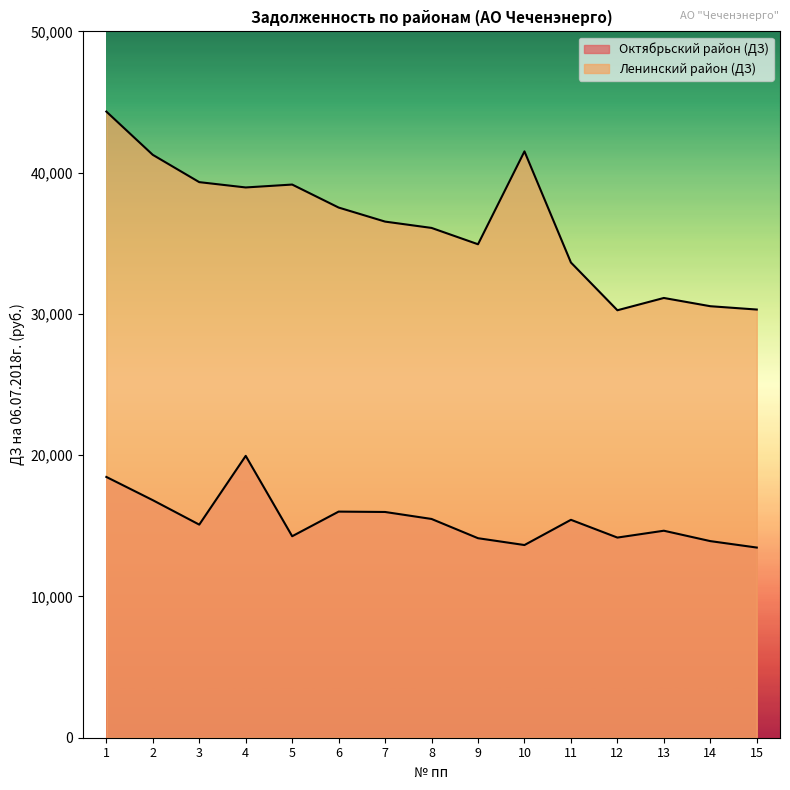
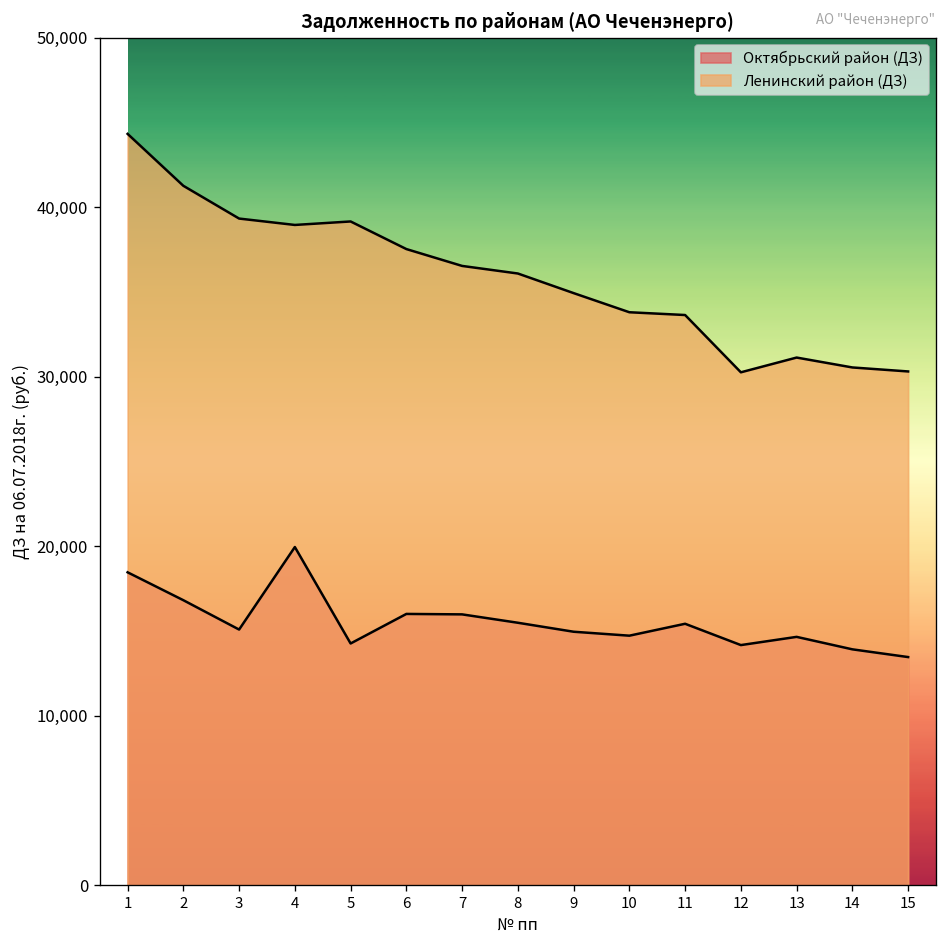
  {
    "Октябрьский район (ДЗ)": {
      "1": "18,500",
      "2": "16,800",
      "3": "15,100",
      "4": "20,000",
      "5": "14,300",
      "6": "16,000",
      "7": "16,000",
      "8": "15,500",
-     "9": "14,100",
-     "10": "13,600",
+     "9": "15,000",
+     "10": "14,700",
      "11": "15,400",
      "12": "14,200",
      "13": "14,700",
      "14": "13,900",
      "15": "13,500"
    },
    "Ленинский район (ДЗ)": {
      "1": "44,300",
      "2": "41,300",
      "3": "39,300",
      "4": "39,000",
      "5": "39,200",
      "6": "37,500",
      "7": "36,500",
      "8": "36,100",
      "9": "34,900",
-     "10": "41,500",
+     "10": "33,800",
      "11": "33,600",
      "12": "30,300",
      "13": "31,100",
      "14": "30,500",
      "15": "30,300"
    }
  }
